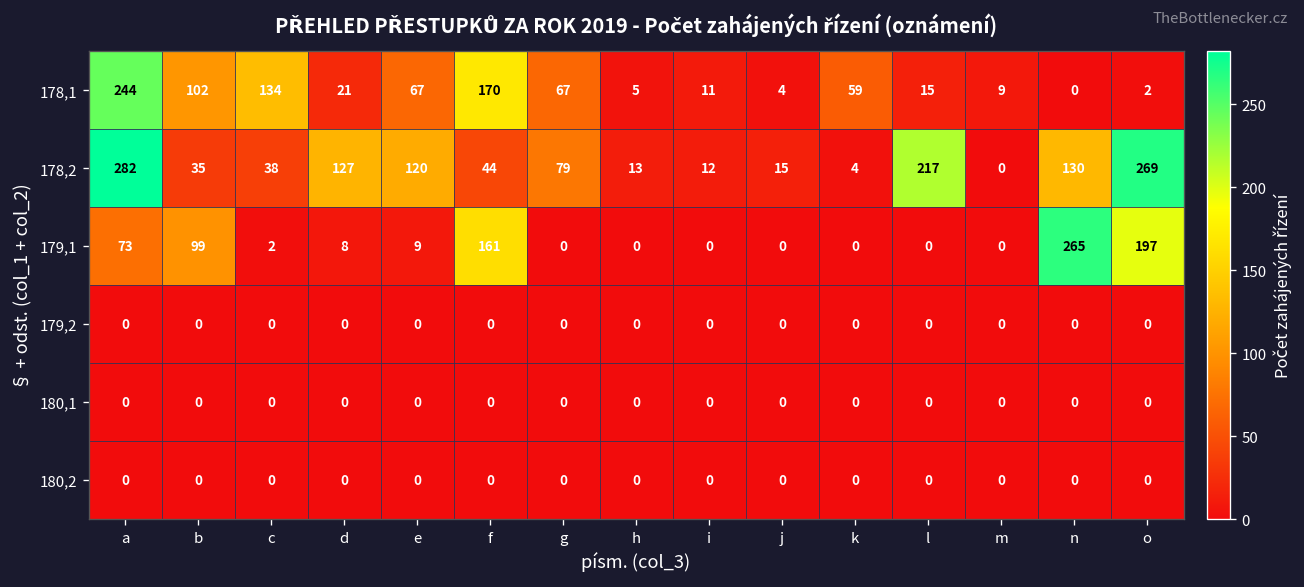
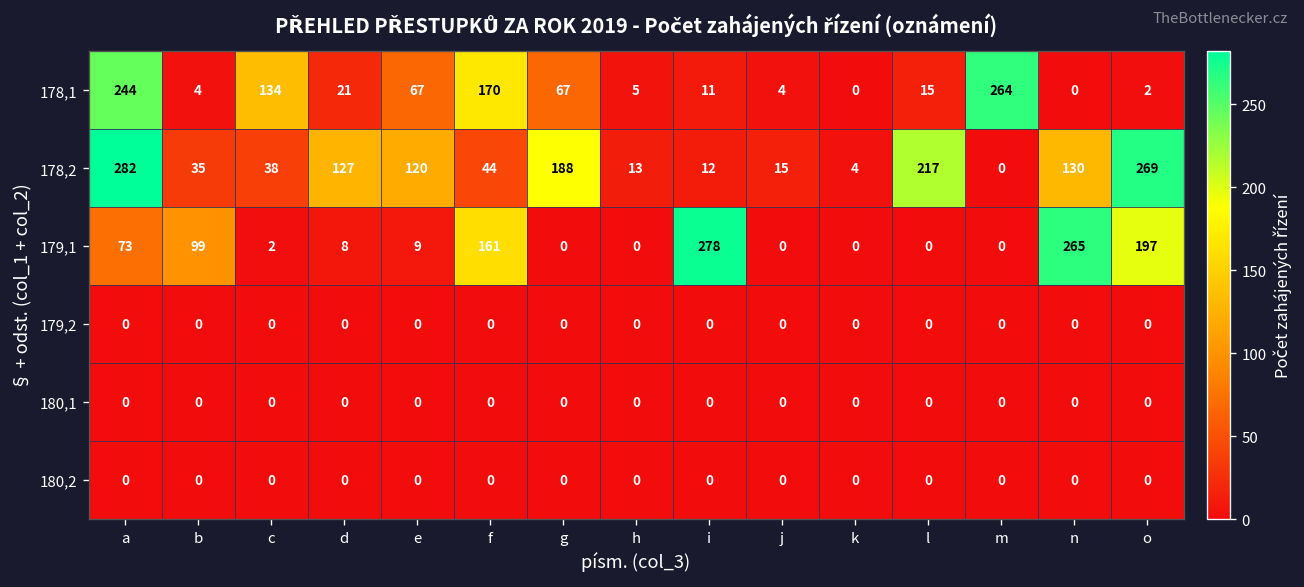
  {
    "178,1": {
      "a": 244,
-     "b": 102,
+     "b": 4,
      "c": 134,
      "d": 21,
      "e": 67,
      "f": 170,
      "g": 67,
      "h": 5,
      "i": 11,
      "j": 4,
-     "k": 59,
+     "k": 0,
      "l": 15,
-     "m": 9,
+     "m": 264,
      "n": 0,
      "o": 2
    },
    "178,2": {
      "a": 282,
      "b": 35,
      "c": 38,
      "d": 127,
      "e": 120,
      "f": 44,
-     "g": 79,
+     "g": 188,
      "h": 13,
      "i": 12,
      "j": 15,
      "k": 4,
      "l": 217,
      "m": 0,
      "n": 130,
      "o": 269
    },
    "179,1": {
      "a": 73,
      "b": 99,
      "c": 2,
      "d": 8,
      "e": 9,
      "f": 161,
      "g": 0,
      "h": 0,
-     "i": 0,
+     "i": 278,
      "j": 0,
      "k": 0,
      "l": 0,
      "m": 0,
      "n": 265,
      "o": 197
    },
    "179,2": {
      "a": 0,
      "b": 0,
      "c": 0,
      "d": 0,
      "e": 0,
      "f": 0,
      "g": 0,
      "h": 0,
      "i": 0,
      "j": 0,
      "k": 0,
      "l": 0,
      "m": 0,
      "n": 0,
      "o": 0
    },
    "180,1": {
      "a": 0,
      "b": 0,
      "c": 0,
      "d": 0,
      "e": 0,
      "f": 0,
      "g": 0,
      "h": 0,
      "i": 0,
      "j": 0,
      "k": 0,
      "l": 0,
      "m": 0,
      "n": 0,
      "o": 0
    },
    "180,2": {
      "a": 0,
      "b": 0,
      "c": 0,
      "d": 0,
      "e": 0,
      "f": 0,
      "g": 0,
      "h": 0,
      "i": 0,
      "j": 0,
      "k": 0,
      "l": 0,
      "m": 0,
      "n": 0,
      "o": 0
    }
  }
